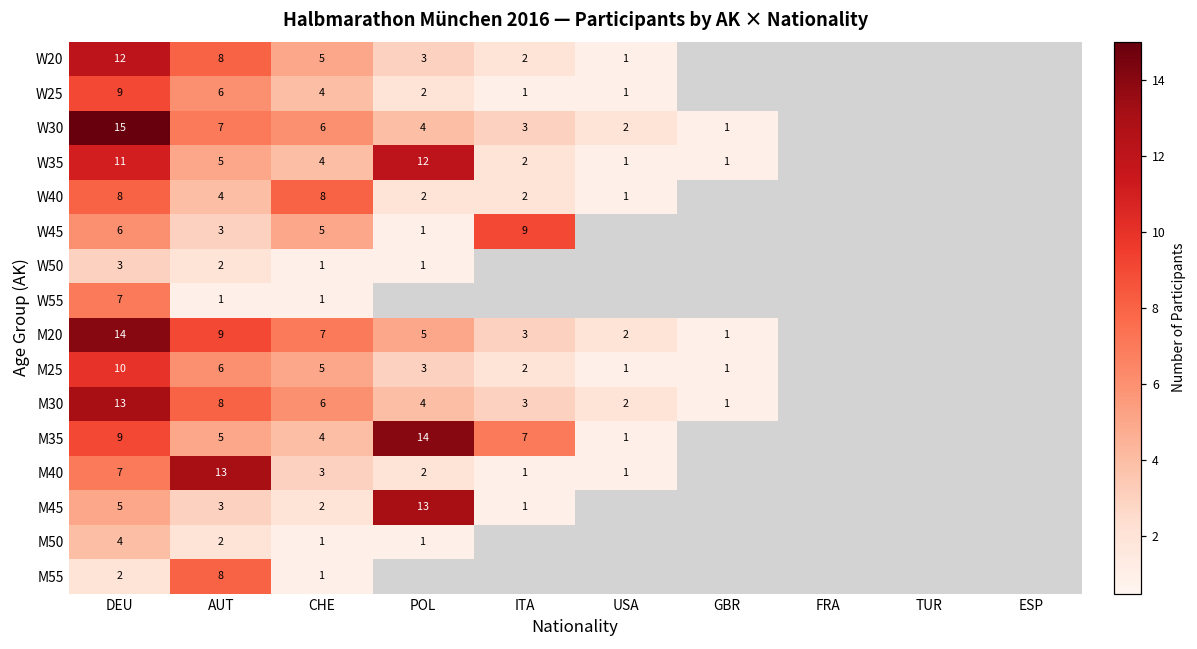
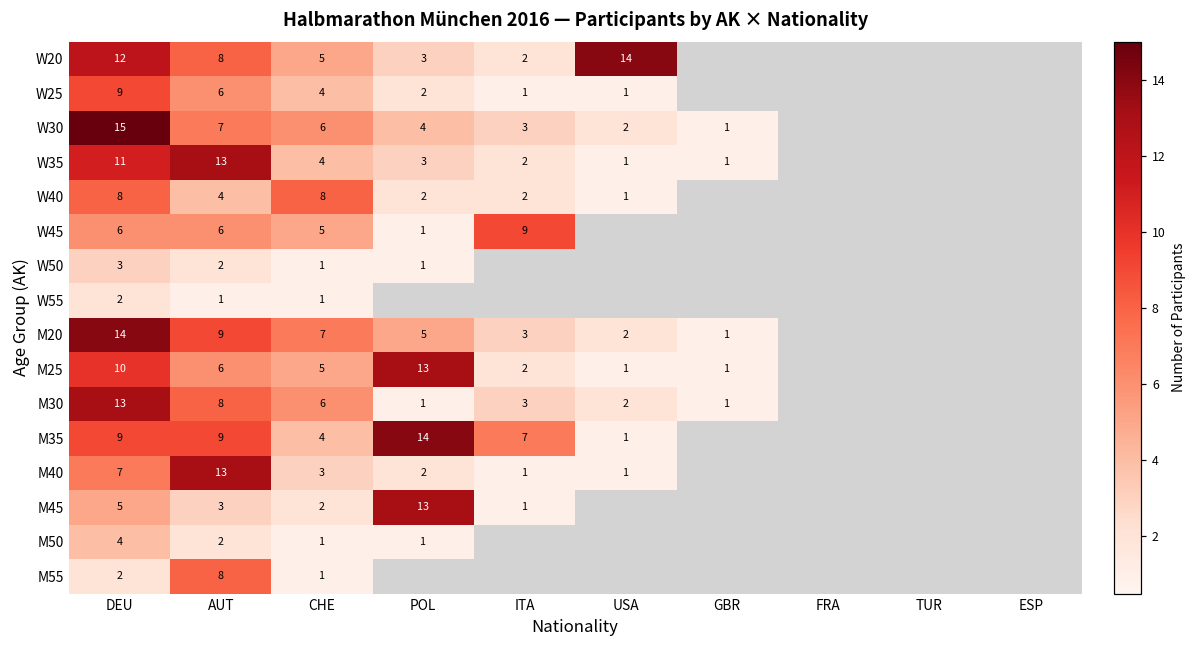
  {
    "W20": {
      "DEU": 12,
      "AUT": 8,
      "CHE": 5,
      "POL": 3,
      "ITA": 2,
-     "USA": 1
+     "USA": 14
    },
    "W25": {
      "DEU": 9,
      "AUT": 6,
      "CHE": 4,
      "POL": 2,
      "ITA": 1,
      "USA": 1
    },
    "W30": {
      "DEU": 15,
      "AUT": 7,
      "CHE": 6,
      "POL": 4,
      "ITA": 3,
      "USA": 2,
      "GBR": 1
    },
    "W35": {
      "DEU": 11,
-     "AUT": 5,
+     "AUT": 13,
      "CHE": 4,
-     "POL": 12,
+     "POL": 3,
      "ITA": 2,
      "USA": 1,
      "GBR": 1
    },
    "W40": {
      "DEU": 8,
      "AUT": 4,
      "CHE": 8,
      "POL": 2,
      "ITA": 2,
      "USA": 1
    },
    "W45": {
      "DEU": 6,
-     "AUT": 3,
+     "AUT": 6,
      "CHE": 5,
      "POL": 1,
      "ITA": 9
    },
    "W50": {
      "DEU": 3,
      "AUT": 2,
      "CHE": 1,
      "POL": 1
    },
    "W55": {
-     "DEU": 7,
+     "DEU": 2,
      "AUT": 1,
      "CHE": 1
    },
    "M20": {
      "DEU": 14,
      "AUT": 9,
      "CHE": 7,
      "POL": 5,
      "ITA": 3,
      "USA": 2,
      "GBR": 1
    },
    "M25": {
      "DEU": 10,
      "AUT": 6,
      "CHE": 5,
-     "POL": 3,
+     "POL": 13,
      "ITA": 2,
      "USA": 1,
      "GBR": 1
    },
    "M30": {
      "DEU": 13,
      "AUT": 8,
      "CHE": 6,
-     "POL": 4,
+     "POL": 1,
      "ITA": 3,
      "USA": 2,
      "GBR": 1
    },
    "M35": {
      "DEU": 9,
-     "AUT": 5,
+     "AUT": 9,
      "CHE": 4,
      "POL": 14,
      "ITA": 7,
      "USA": 1
    },
    "M40": {
      "DEU": 7,
      "AUT": 13,
      "CHE": 3,
      "POL": 2,
      "ITA": 1,
      "USA": 1
    },
    "M45": {
      "DEU": 5,
      "AUT": 3,
      "CHE": 2,
      "POL": 13,
      "ITA": 1
    },
    "M50": {
      "DEU": 4,
      "AUT": 2,
      "CHE": 1,
      "POL": 1
    },
    "M55": {
      "DEU": 2,
      "AUT": 8,
      "CHE": 1
    }
  }
